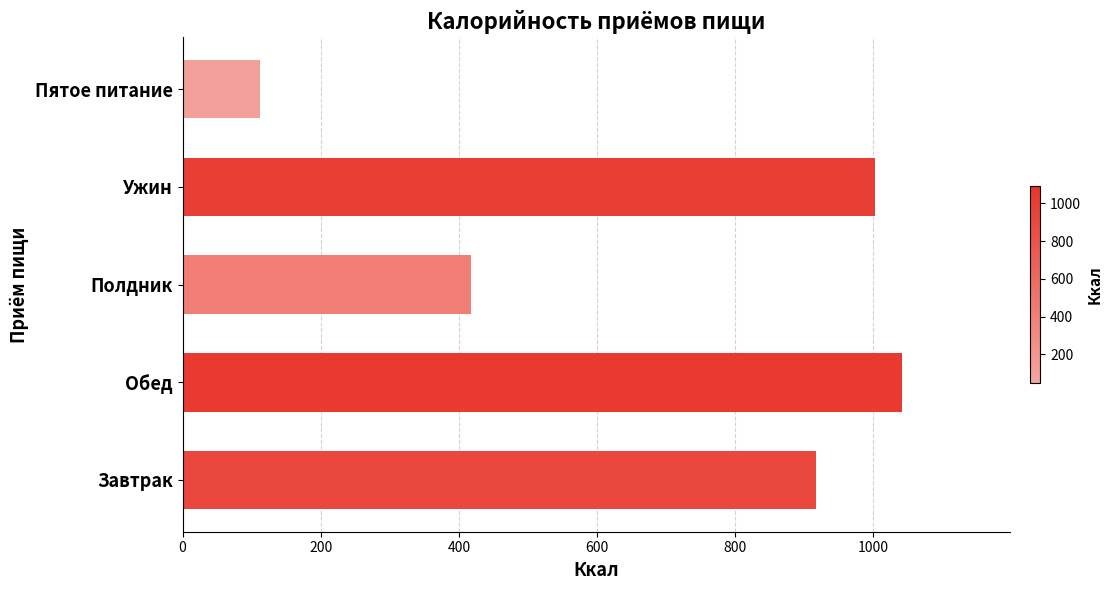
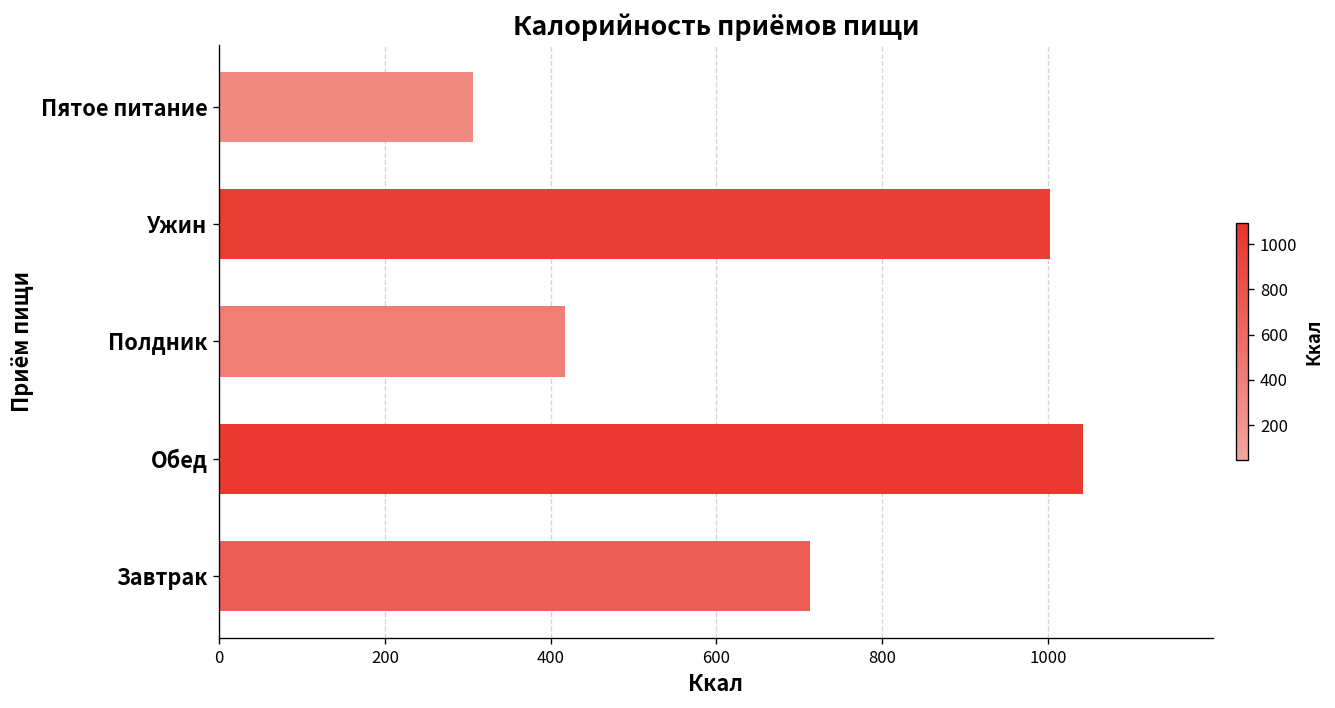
  {
-   "Пятое питание": 110,
+   "Пятое питание": 310,
    "Ужин": 1000,
    "Полдник": 420,
    "Обед": 1040,
-   "Завтрак": 920
+   "Завтрак": 710
  }
